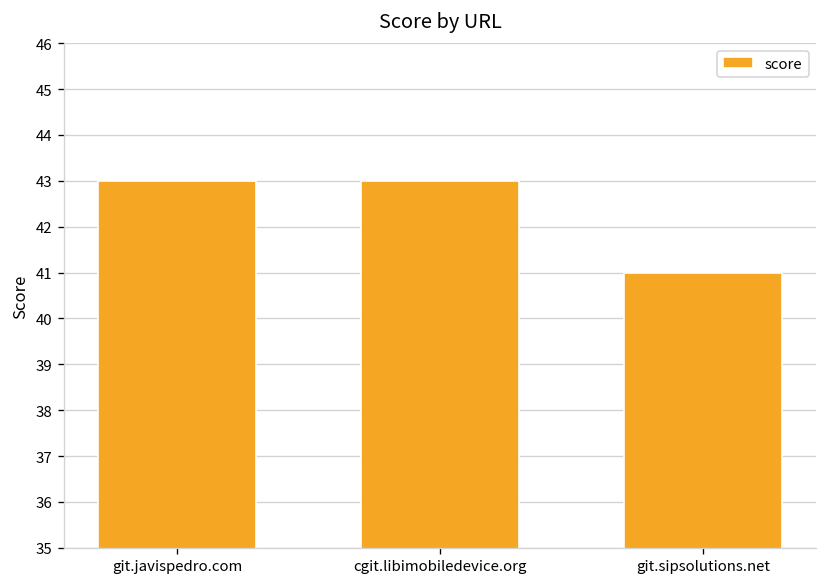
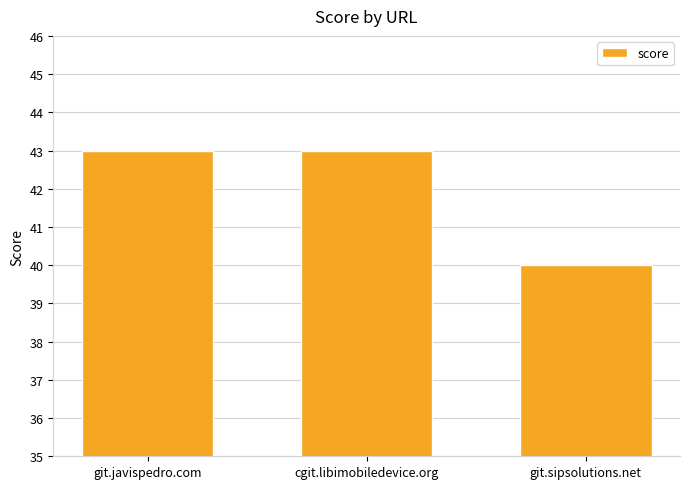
  {
    "git.javispedro.com": 43,
    "cgit.libimobiledevice.org": 43,
-   "git.sipsolutions.net": 41
+   "git.sipsolutions.net": 40
  }
